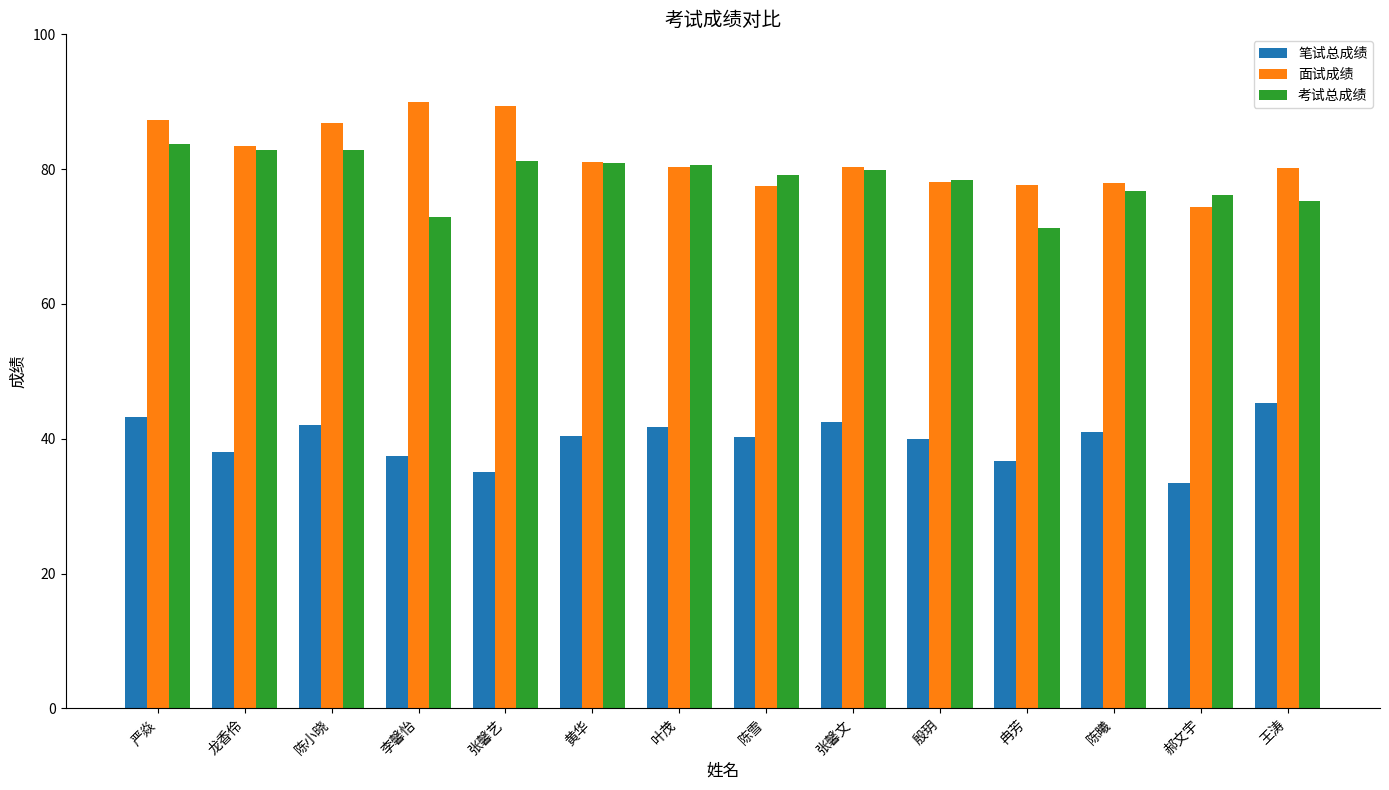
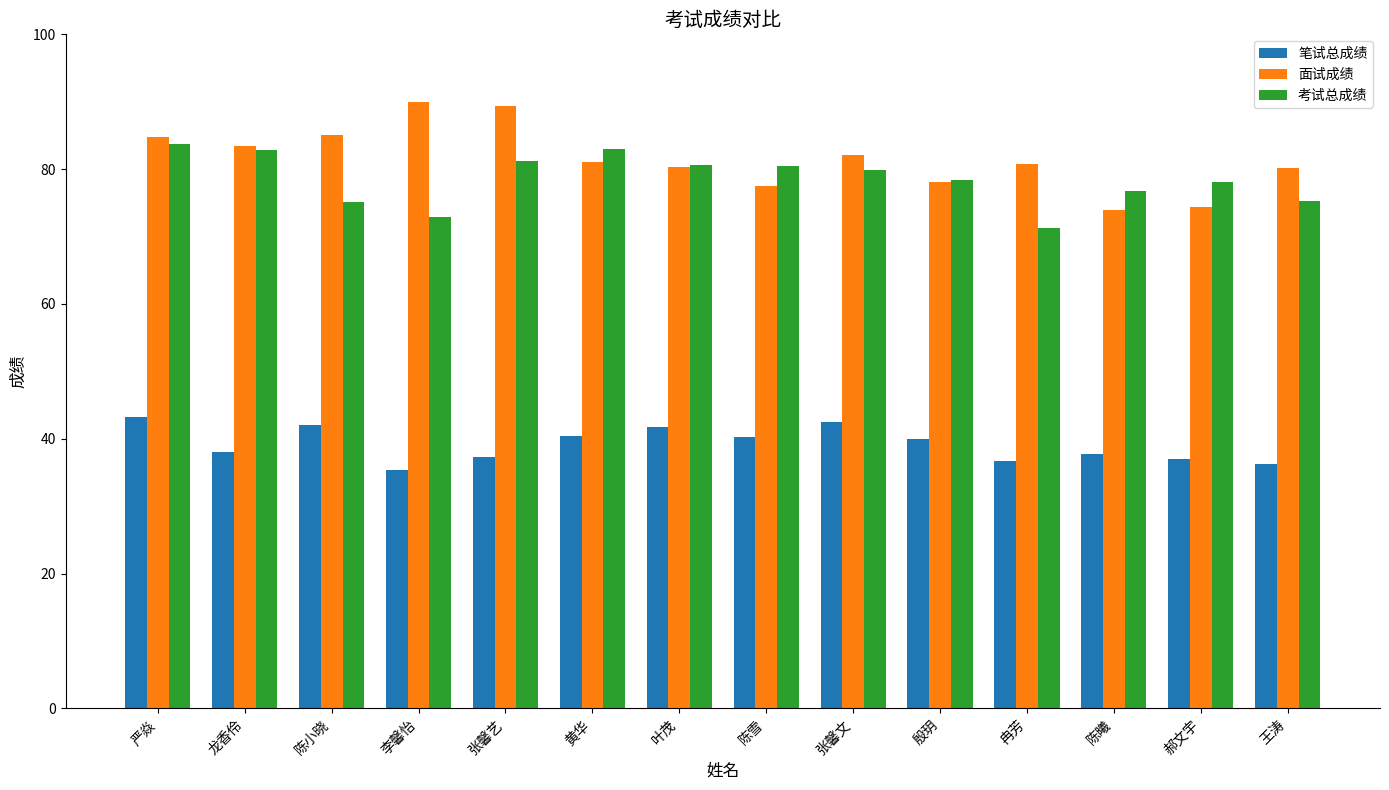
  {
    "笔试总成绩": {
      "严焱": 43,
      "龙香伶": 38,
      "陈小晓": 42,
-     "李馨怡": 38,
-     "张馨艺": 35,
+     "李馨怡": 35,
+     "张馨艺": 37,
      "黄华": 40,
      "叶茂": 42,
      "陈雪": 40,
      "张馨文": 42,
      "殷玥": 40,
      "冉芳": 37,
-     "陈曦": 41,
-     "郝文宇": 33,
-     "王涛": 45
+     "陈曦": 38,
+     "郝文宇": 37,
+     "王涛": 36
    },
    "面试成绩": {
-     "严焱": 87,
+     "严焱": 85,
      "龙香伶": 84,
-     "陈小晓": 87,
+     "陈小晓": 85,
      "李馨怡": 90,
      "张馨艺": 89,
      "黄华": 81,
      "叶茂": 80,
      "陈雪": 78,
-     "张馨文": 80,
+     "张馨文": 82,
      "殷玥": 78,
-     "冉芳": 78,
-     "陈曦": 78,
+     "冉芳": 81,
+     "陈曦": 74,
      "郝文宇": 74,
      "王涛": 80
    },
    "考试总成绩": {
      "严焱": 84,
      "龙香伶": 83,
-     "陈小晓": 83,
+     "陈小晓": 75,
      "李馨怡": 73,
      "张馨艺": 81,
-     "黄华": 81,
+     "黄华": 83,
      "叶茂": 81,
-     "陈雪": 79,
+     "陈雪": 80,
      "张馨文": 80,
      "殷玥": 78,
      "冉芳": 71,
      "陈曦": 77,
-     "郝文宇": 76,
+     "郝文宇": 78,
      "王涛": 75
    }
  }
